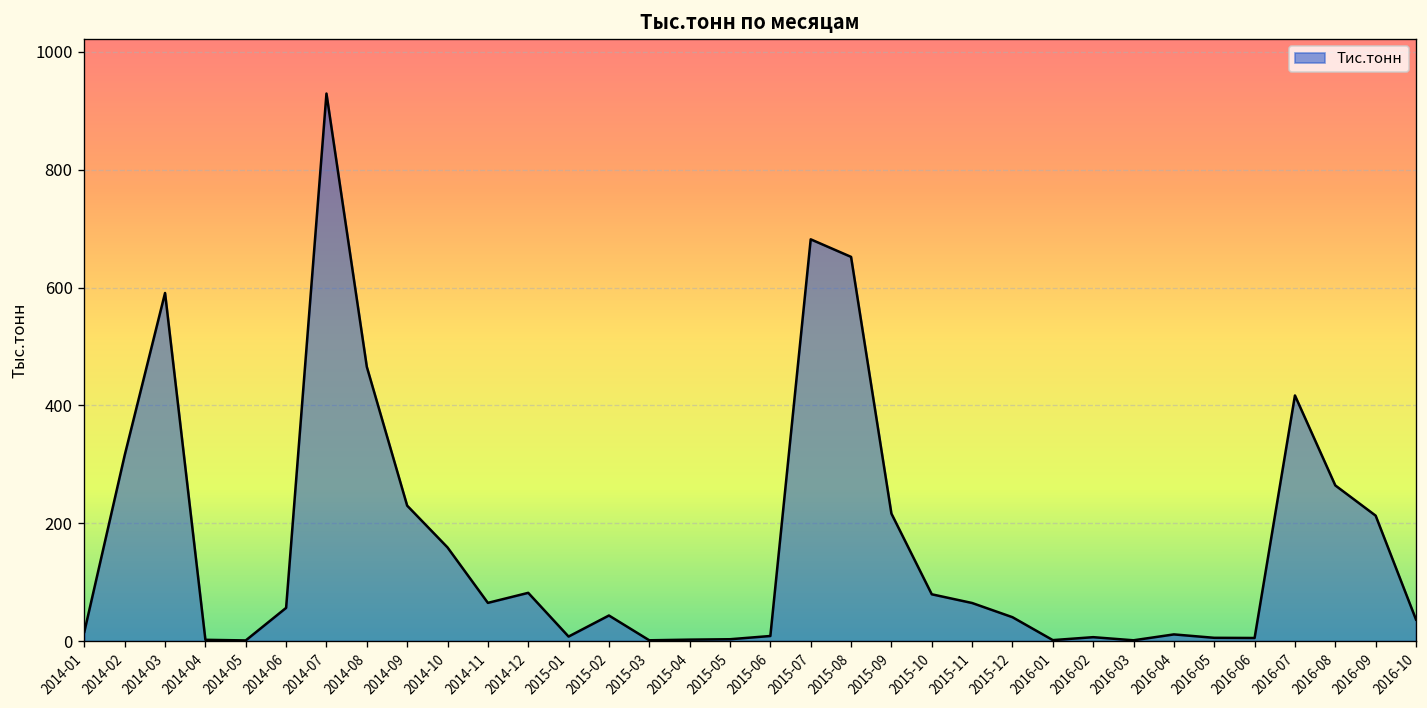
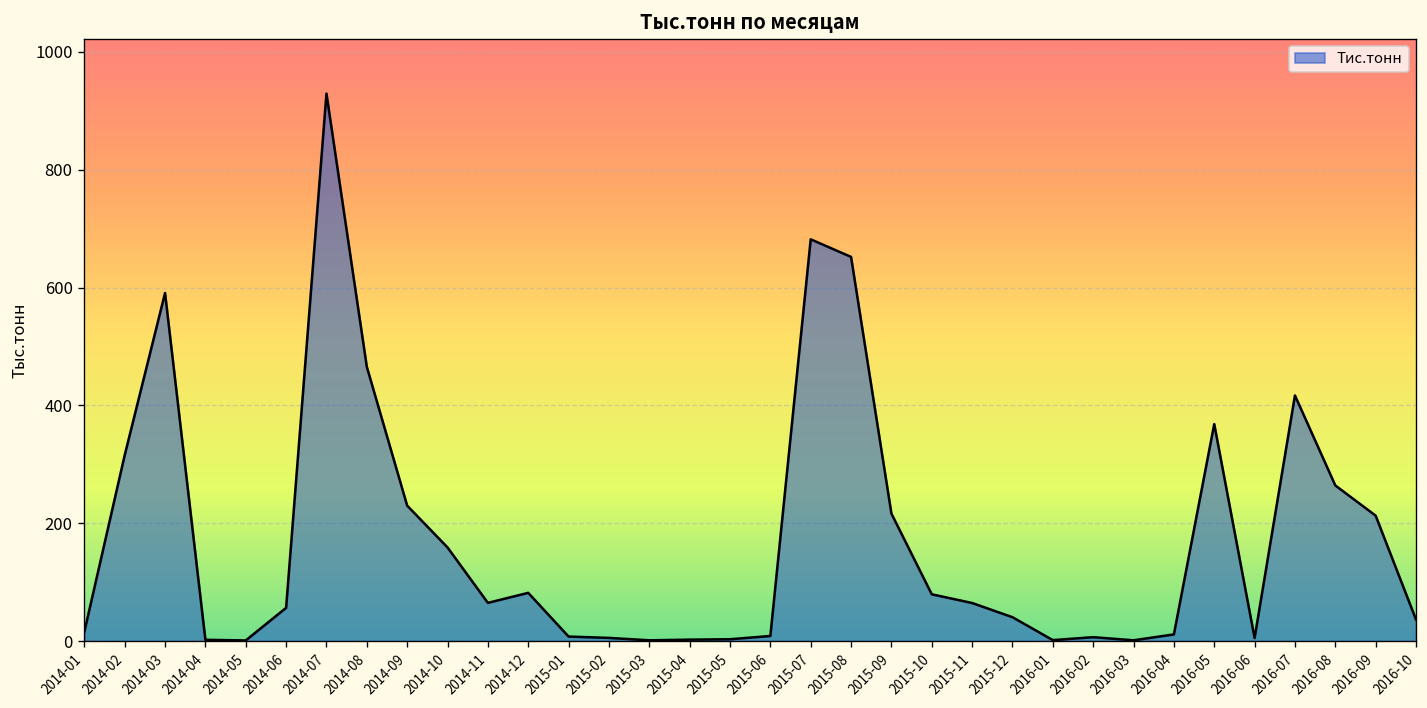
  {
    "2014-01": 20,
    "2014-02": 320,
    "2014-03": 590,
    "2014-04": 0,
    "2014-05": 0,
    "2014-06": 60,
    "2014-07": 930,
    "2014-08": 470,
    "2014-09": 230,
    "2014-10": 160,
    "2014-11": 60,
    "2014-12": 80,
    "2015-01": 10,
-   "2015-02": 40,
+   "2015-02": 10,
    "2015-03": 0,
    "2015-04": 0,
    "2015-05": 0,
    "2015-06": 10,
    "2015-07": 680,
    "2015-08": 650,
    "2015-09": 220,
    "2015-10": 80,
    "2015-11": 60,
    "2015-12": 40,
    "2016-01": 0,
    "2016-02": 10,
    "2016-03": 0,
    "2016-04": 10,
-   "2016-05": 10,
+   "2016-05": 370,
    "2016-06": 10,
    "2016-07": 420,
    "2016-08": 260,
    "2016-09": 210,
    "2016-10": 40
  }
